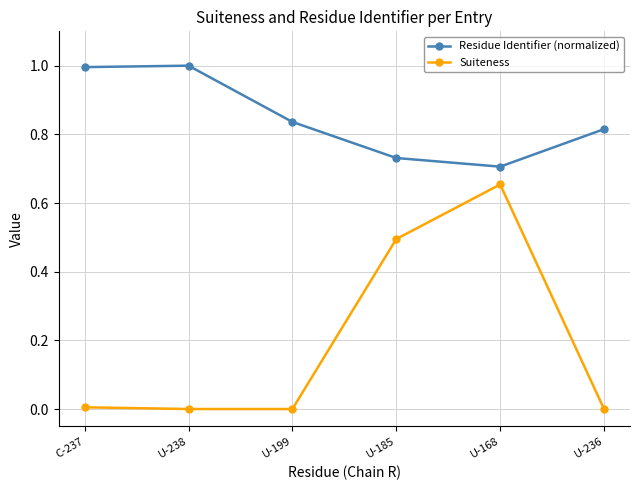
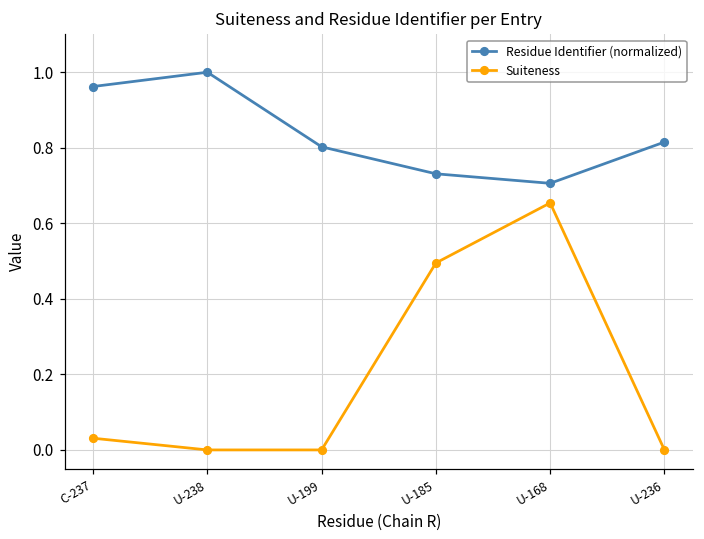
  {
    "Residue Identifier (normalized)": {
-     "C-237": 1.00,
+     "C-237": 0.96,
      "U-238": 1.00,
-     "U-199": 0.84,
+     "U-199": 0.80,
      "U-185": 0.73,
      "U-168": 0.71,
      "U-236": 0.82
    },
    "Suiteness": {
-     "C-237": 0.01,
+     "C-237": 0.03,
      "U-238": 0.00,
      "U-199": 0.00,
      "U-185": 0.50,
      "U-168": 0.65,
      "U-236": 0.00
    }
  }
